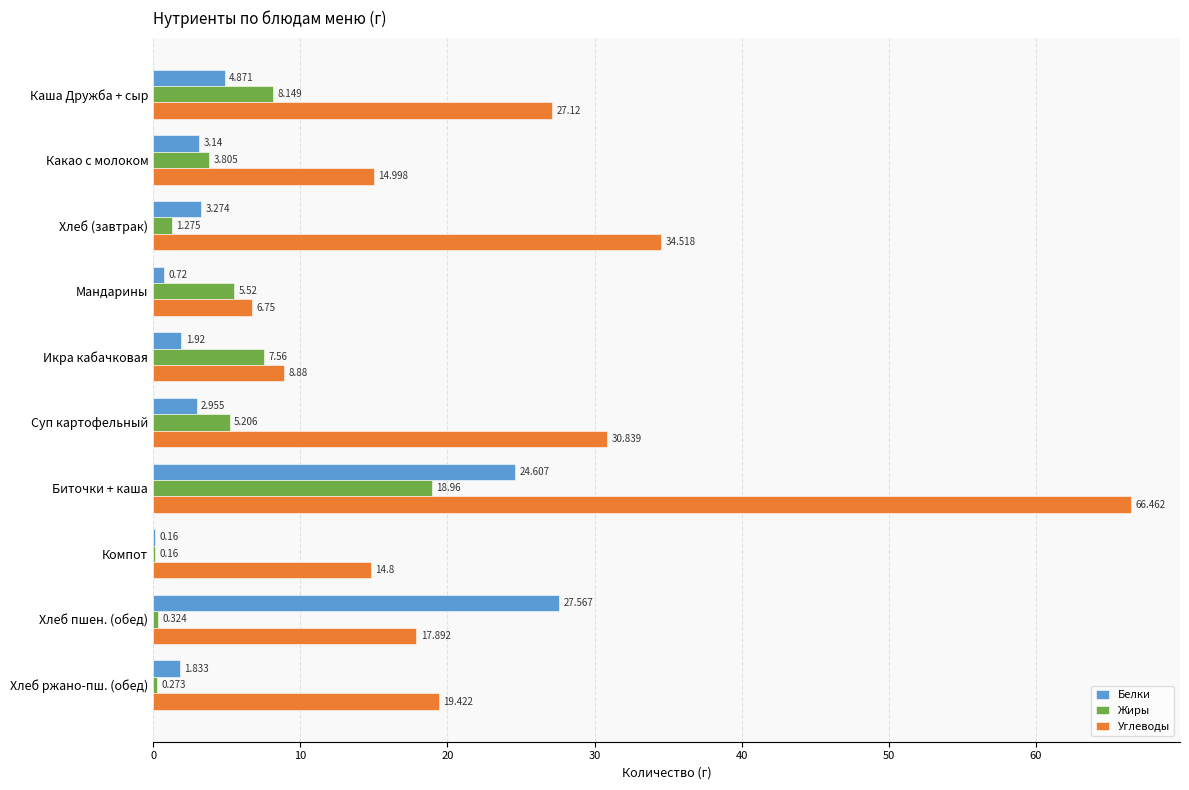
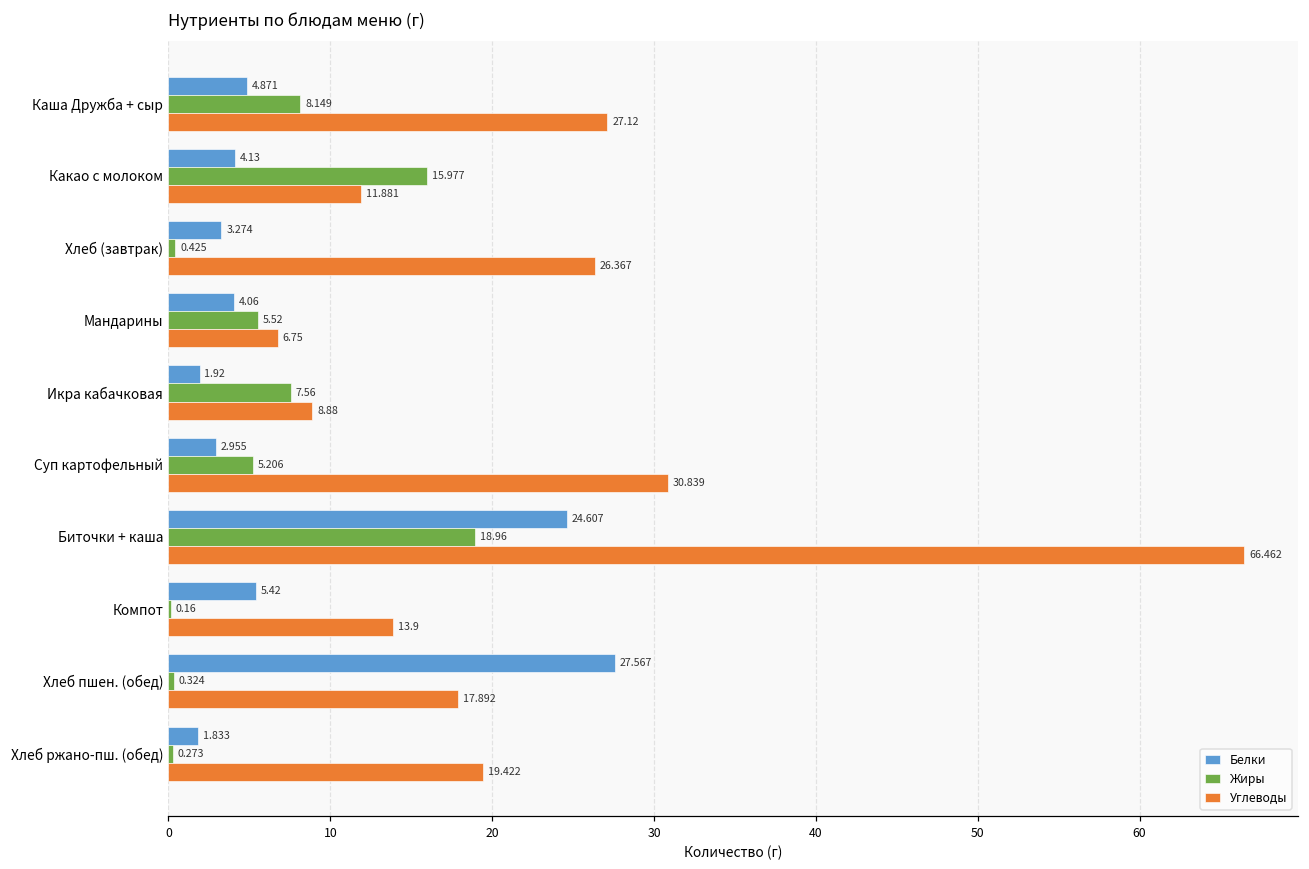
  {
    "Белки": {
      "Каша Дружба + сыр": 4.871,
-     "Какао с молоком": 3.14,
+     "Какао с молоком": 4.13,
      "Хлеб (завтрак)": 3.274,
-     "Мандарины": 0.72,
+     "Мандарины": 4.06,
      "Икра кабачковая": 1.92,
      "Суп картофельный": 2.955,
      "Биточки + каша": 24.607,
-     "Компот": 0.16,
+     "Компот": 5.42,
      "Хлеб пшен. (обед)": 27.567,
      "Хлеб ржано-пш. (обед)": 1.833
    },
    "Жиры": {
      "Каша Дружба + сыр": 8.149,
-     "Какао с молоком": 3.805,
-     "Хлеб (завтрак)": 1.275,
+     "Какао с молоком": 15.977,
+     "Хлеб (завтрак)": 0.425,
      "Мандарины": 5.52,
      "Икра кабачковая": 7.56,
      "Суп картофельный": 5.206,
      "Биточки + каша": 18.96,
      "Компот": 0.16,
      "Хлеб пшен. (обед)": 0.324,
      "Хлеб ржано-пш. (обед)": 0.273
    },
    "Углеводы": {
      "Каша Дружба + сыр": 27.12,
-     "Какао с молоком": 14.998,
-     "Хлеб (завтрак)": 34.518,
+     "Какао с молоком": 11.881,
+     "Хлеб (завтрак)": 26.367,
      "Мандарины": 6.75,
      "Икра кабачковая": 8.88,
      "Суп картофельный": 30.839,
      "Биточки + каша": 66.462,
-     "Компот": 14.8,
+     "Компот": 13.9,
      "Хлеб пшен. (обед)": 17.892,
      "Хлеб ржано-пш. (обед)": 19.422
    }
  }
